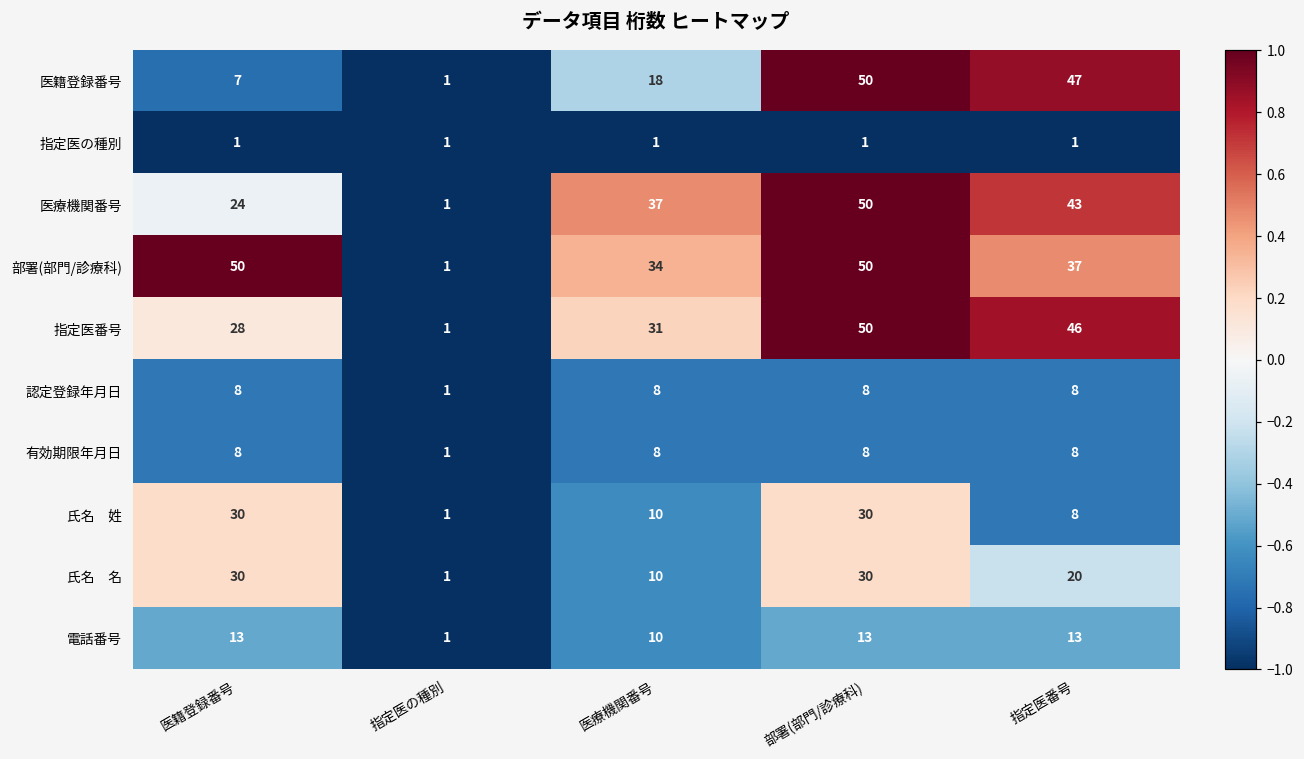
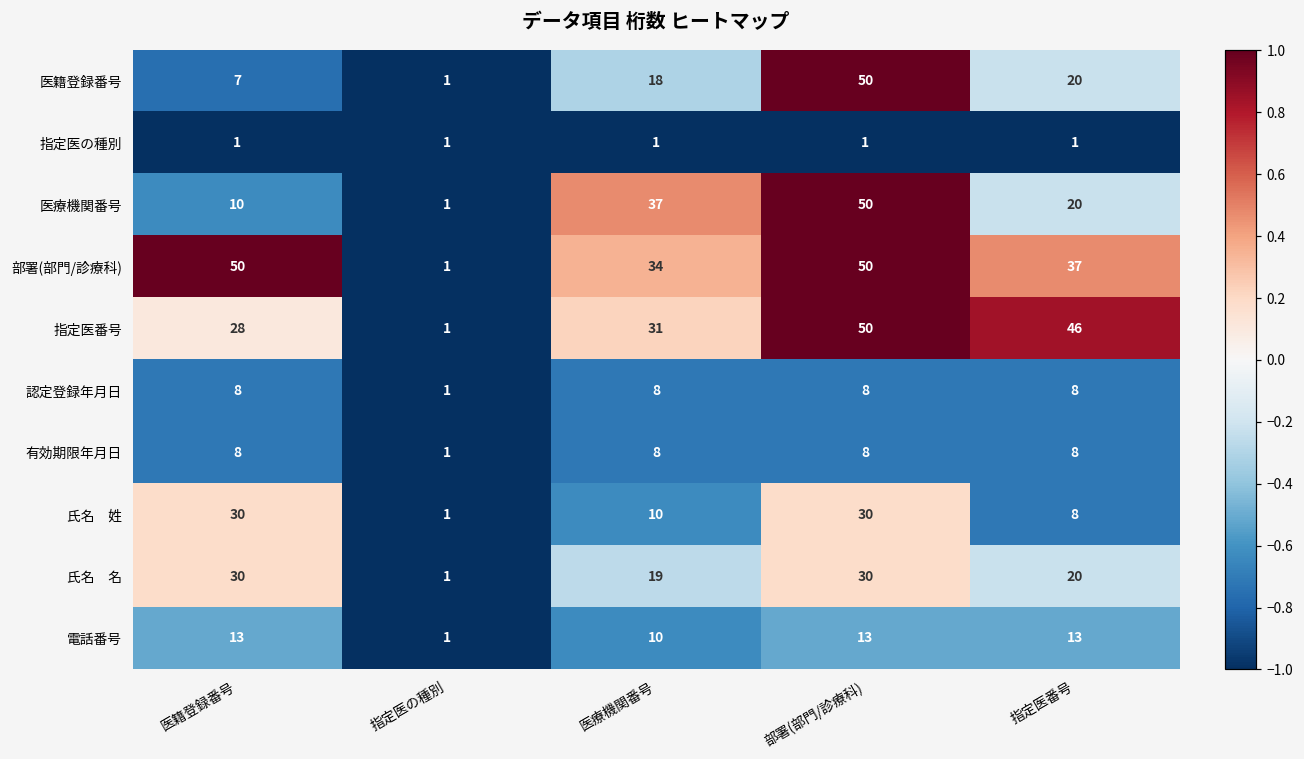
  {
    "医籍登録番号": {
      "医籍登録番号": 7,
      "指定医の種別": 1,
      "医療機関番号": 18,
      "部署(部門/診療科)": 50,
-     "指定医番号": 47
+     "指定医番号": 20
    },
    "指定医の種別": {
      "医籍登録番号": 1,
      "指定医の種別": 1,
      "医療機関番号": 1,
      "部署(部門/診療科)": 1,
      "指定医番号": 1
    },
    "医療機関番号": {
-     "医籍登録番号": 24,
+     "医籍登録番号": 10,
      "指定医の種別": 1,
      "医療機関番号": 37,
      "部署(部門/診療科)": 50,
-     "指定医番号": 43
+     "指定医番号": 20
    },
    "部署(部門/診療科)": {
      "医籍登録番号": 50,
      "指定医の種別": 1,
      "医療機関番号": 34,
      "部署(部門/診療科)": 50,
      "指定医番号": 37
    },
    "指定医番号": {
      "医籍登録番号": 28,
      "指定医の種別": 1,
      "医療機関番号": 31,
      "部署(部門/診療科)": 50,
      "指定医番号": 46
    },
    "認定登録年月日": {
      "医籍登録番号": 8,
      "指定医の種別": 1,
      "医療機関番号": 8,
      "部署(部門/診療科)": 8,
      "指定医番号": 8
    },
    "有効期限年月日": {
      "医籍登録番号": 8,
      "指定医の種別": 1,
      "医療機関番号": 8,
      "部署(部門/診療科)": 8,
      "指定医番号": 8
    },
    "氏名 姓": {
      "医籍登録番号": 30,
      "指定医の種別": 1,
      "医療機関番号": 10,
      "部署(部門/診療科)": 30,
      "指定医番号": 8
    },
    "氏名 名": {
      "医籍登録番号": 30,
      "指定医の種別": 1,
-     "医療機関番号": 10,
+     "医療機関番号": 19,
      "部署(部門/診療科)": 30,
      "指定医番号": 20
    },
    "電話番号": {
      "医籍登録番号": 13,
      "指定医の種別": 1,
      "医療機関番号": 10,
      "部署(部門/診療科)": 13,
      "指定医番号": 13
    }
  }
